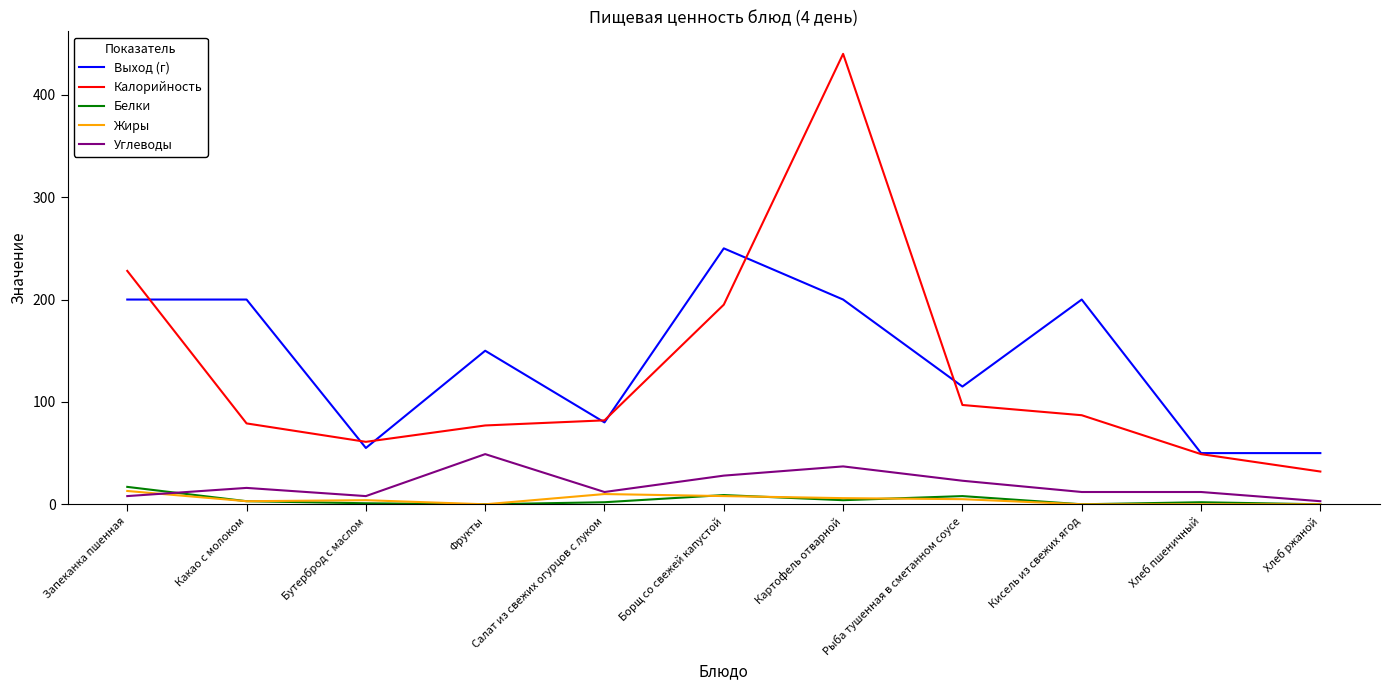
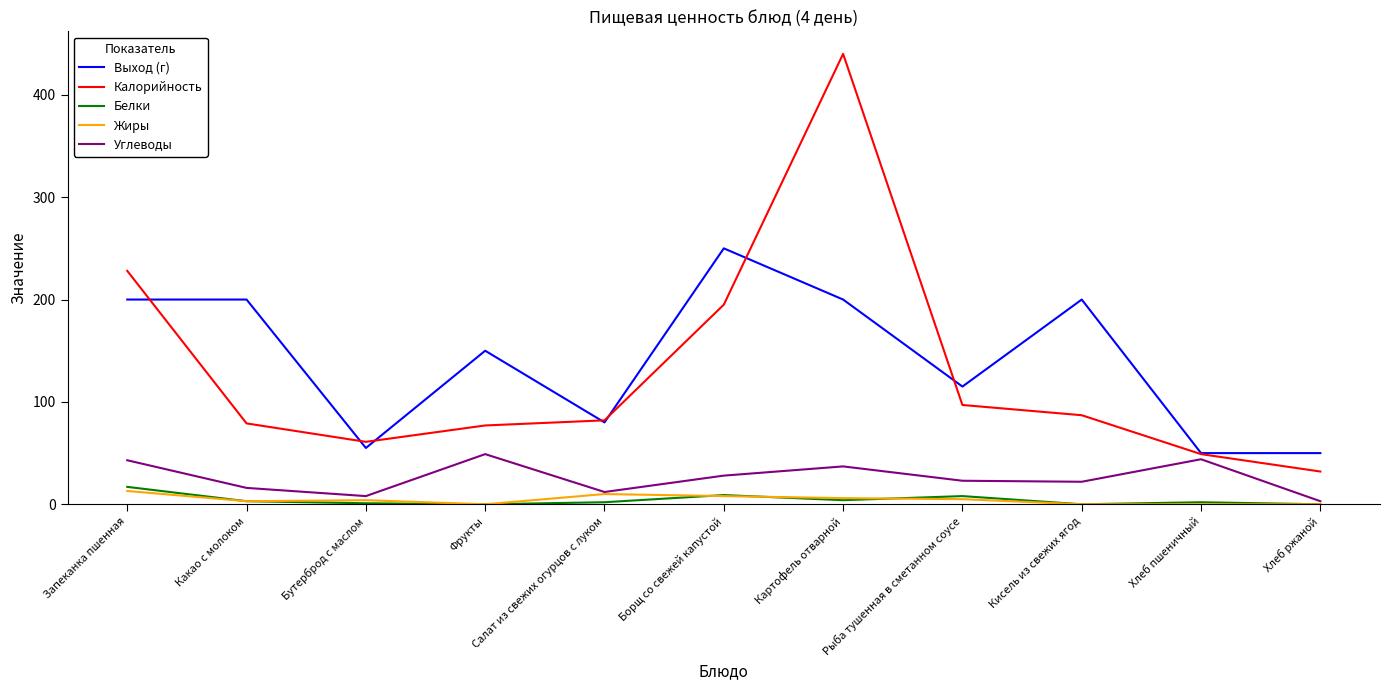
  {
    "Выход (г)": {
      "Запеканка пшенная": 200,
      "Какао с молоком": 200,
      "Бутерброд с маслом": 55,
      "Фрукты": 150,
      "Борщ со свежей капустой": 250,
      "Картофель отварной": 200,
      "Рыба тушенная в сметанном соусе": 115,
      "Кисель из свежих ягод": 200,
      "Хлеб ржаной": 50
    },
    "Калорийность": {
      "Запеканка пшенная": 228,
      "Какао с молоком": 79,
      "Бутерброд с маслом": 61,
      "Фрукты": 77,
      "Борщ со свежей капустой": 195,
      "Картофель отварной": 440,
      "Рыба тушенная в сметанном соусе": 97,
      "Кисель из свежих ягод": 87,
      "Хлеб ржаной": 32
    },
    "Белки": {
      "Запеканка пшенная": 17,
      "Бутерброд с маслом": 1,
      "Салат из свежих огурцов с луком": 2,
      "Рыба тушенная в сметанном соусе": 8
    },
    "Жиры": {
      "Запеканка пшенная": 13,
      "Бутерброд с маслом": 4,
      "Рыба тушенная в сметанном соусе": 5
    },
    "Углеводы": {
-     "Запеканка пшенная": 8,
+     "Запеканка пшенная": 43,
      "Какао с молоком": 16,
      "Бутерброд с маслом": 8,
      "Фрукты": 49,
      "Борщ со свежей капустой": 28,
      "Картофель отварной": 37,
      "Рыба тушенная в сметанном соусе": 23,
-     "Кисель из свежих ягод": 12,
-     "Хлеб пшеничный": 12,
+     "Кисель из свежих ягод": 22,
+     "Хлеб пшеничный": 44,
      "Хлеб ржаной": 3
    }
  }
